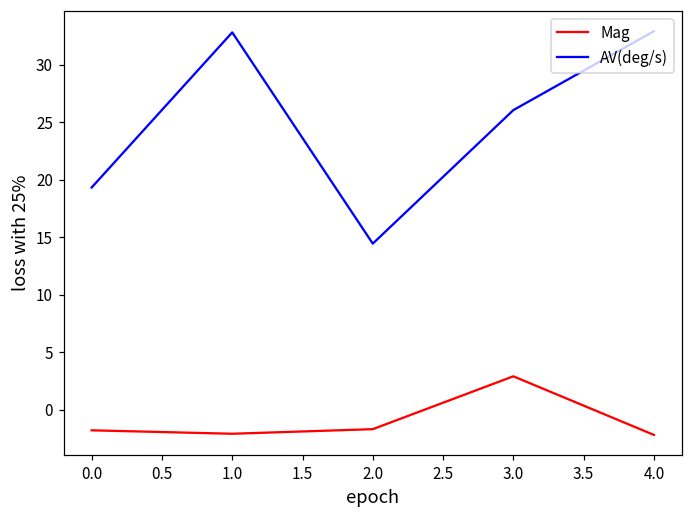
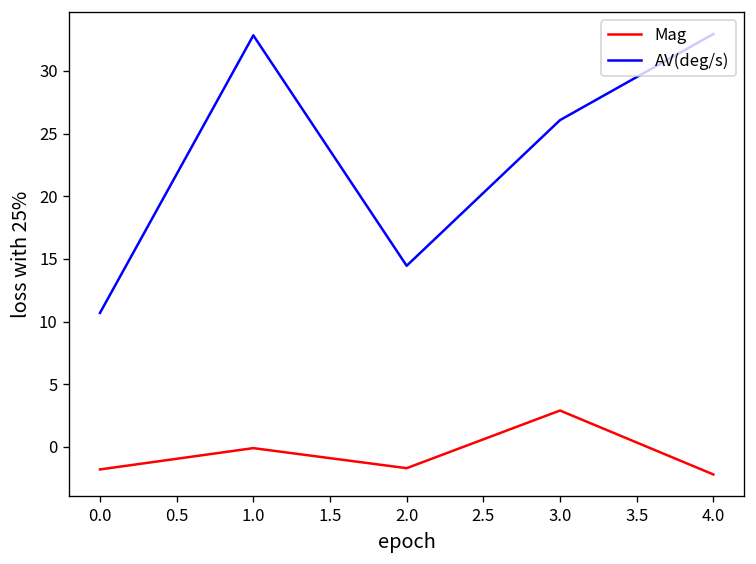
  {
    "Mag": {
      "0.0": -1.8,
-     "1.0": -2.1,
+     "1.0": -0.1,
      "2.0": -1.7,
      "3.0": 2.9,
      "4.0": -2.2
    },
    "AV(deg/s)": {
-     "0.0": 19.3,
+     "0.0": 10.7,
      "1.0": 32.8,
      "2.0": 14.4,
      "3.0": 26.1
    }
  }
